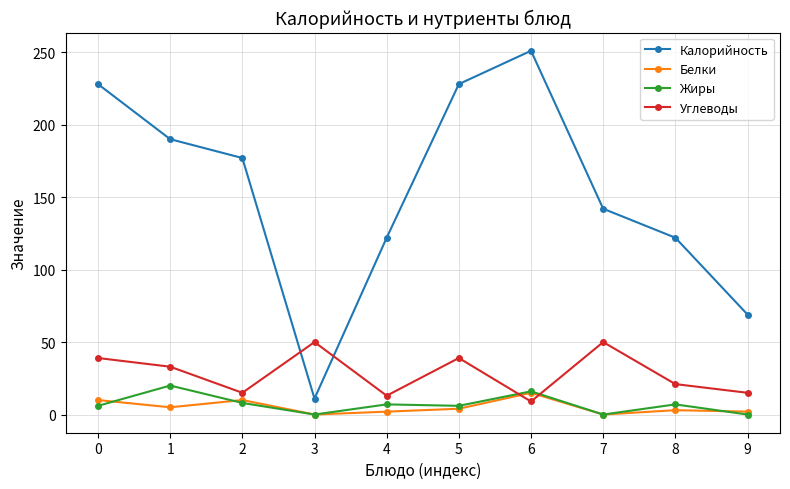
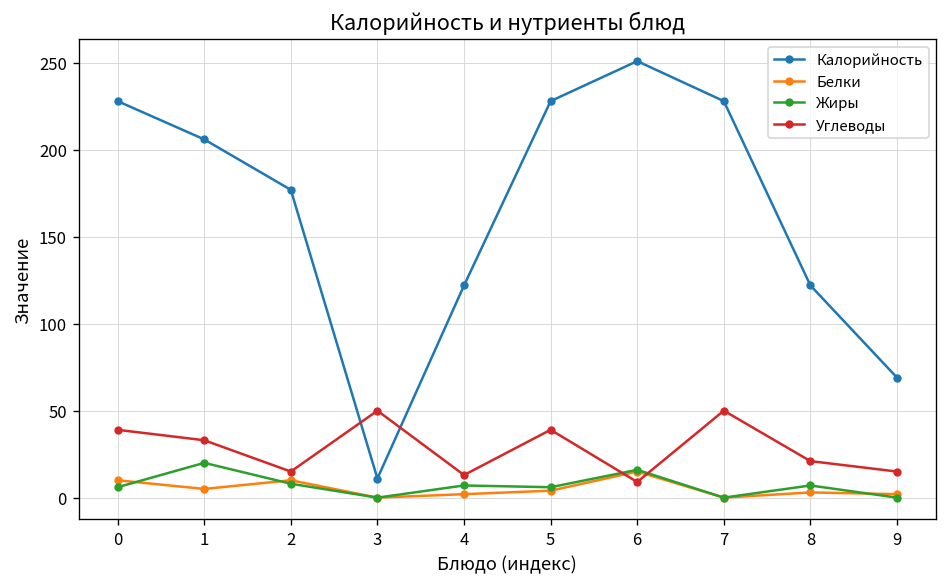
  {
    "Калорийность": {
      "0": 228,
-     "1": 190,
+     "1": 206,
      "2": 177,
      "3": 11,
      "4": 122,
      "5": 228,
      "6": 251,
-     "7": 142,
+     "7": 228,
      "8": 122,
      "9": 69
    },
    "Белки": {
      "0": 10,
      "1": 5,
      "2": 10,
      "4": 2,
      "5": 4,
      "8": 3,
      "9": 2
    },
    "Жиры": {
      "0": 6,
      "1": 20,
      "2": 8,
      "4": 7,
      "5": 6,
      "8": 7,
      "9": 0
    },
    "Углеводы": {
      "0": 39,
      "1": 33,
      "2": 15,
      "3": 50,
      "4": 13,
      "5": 39,
      "6": 9,
      "7": 50,
      "8": 21,
      "9": 15
    }
  }
